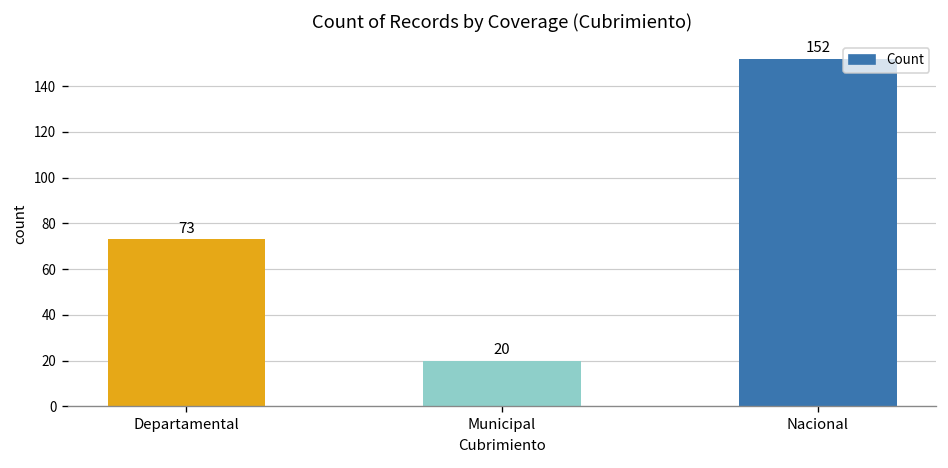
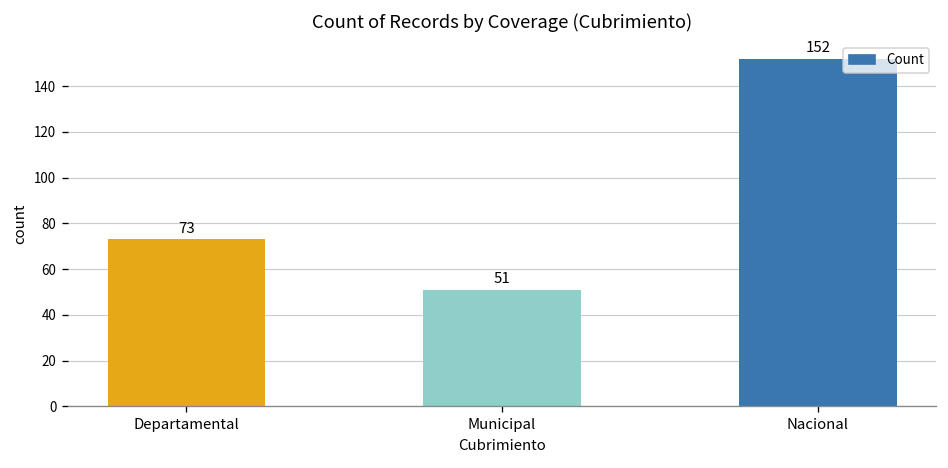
  {
    "Departamental": 73,
-   "Municipal": 20,
+   "Municipal": 51,
    "Nacional": 152
  }
